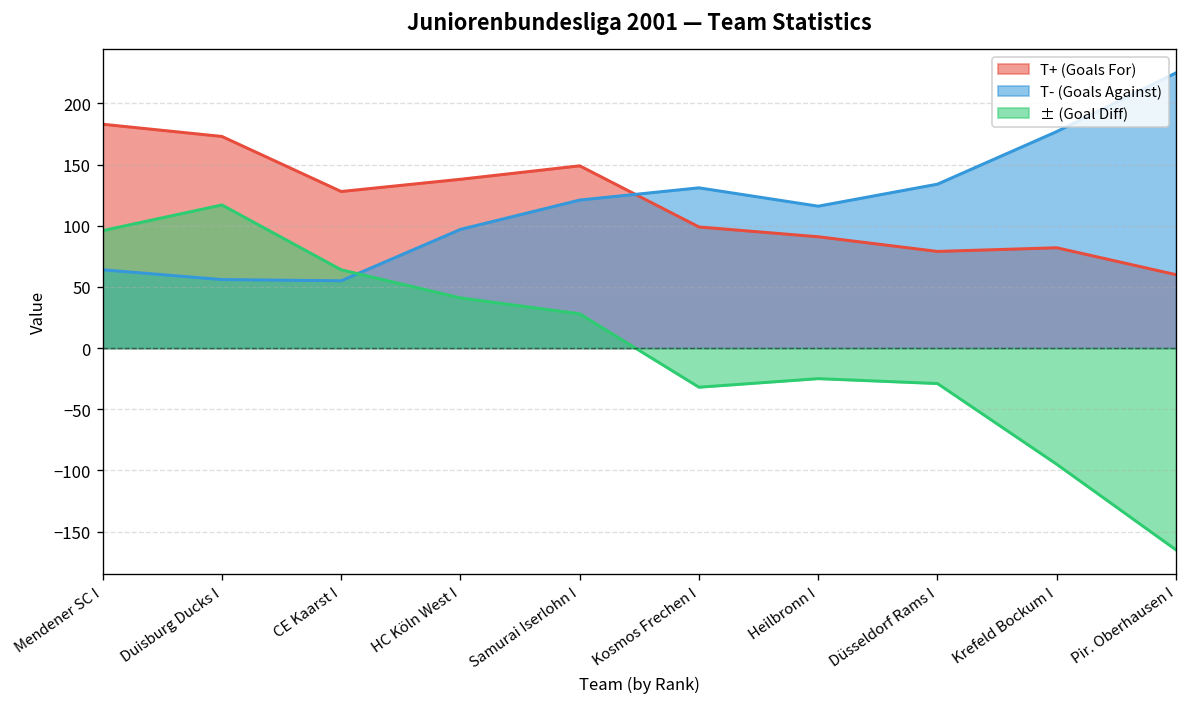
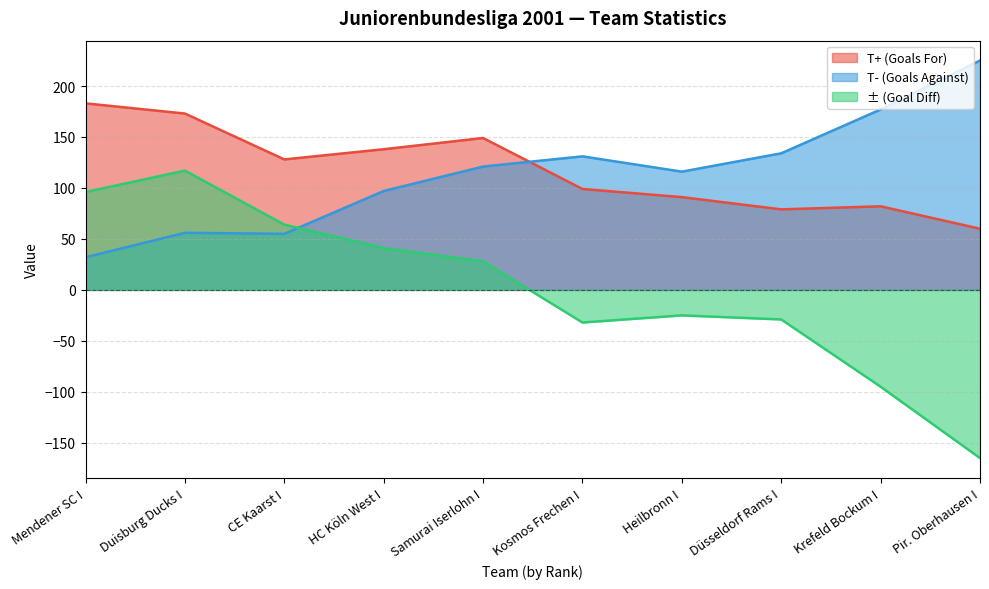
  {
    "T+ (Goals For)": {
      "Mendener SC I": 183,
      "Duisburg Ducks I": 173,
      "CE Kaarst I": 128,
      "HC Köln West I": 138,
      "Samurai Iserlohn I": 149,
      "Kosmos Frechen I": 99,
      "Heilbronn I": 91,
      "Düsseldorf Rams I": 79,
      "Krefeld Bockum I": 82,
      "Pir. Oberhausen I": 60
    },
    "T- (Goals Against)": {
-     "Mendener SC I": 64,
+     "Mendener SC I": 32,
      "Duisburg Ducks I": 56,
      "CE Kaarst I": 55,
      "HC Köln West I": 97,
      "Samurai Iserlohn I": 121,
      "Kosmos Frechen I": 131,
      "Heilbronn I": 116,
      "Düsseldorf Rams I": 134,
      "Krefeld Bockum I": 177,
      "Pir. Oberhausen I": 225
    }
  }
